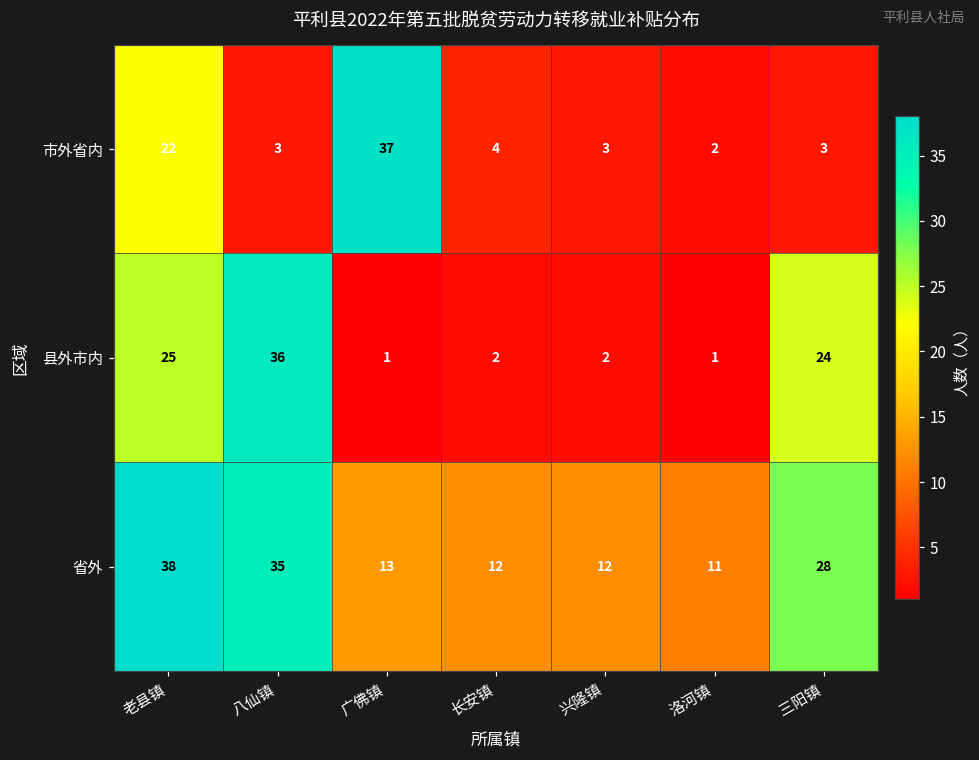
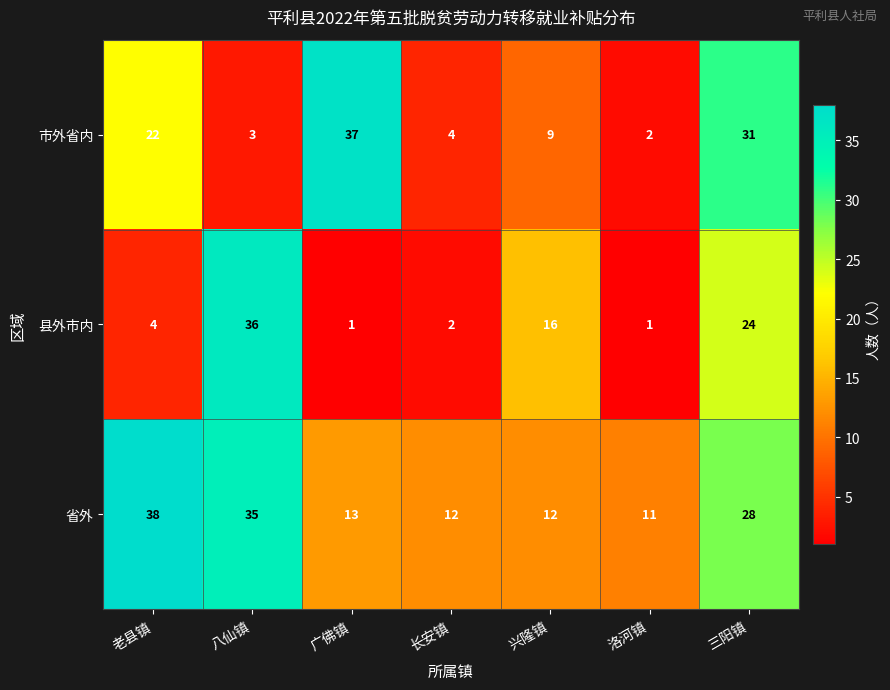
  {
    "市外省内": {
      "老县镇": 22,
      "八仙镇": 3,
      "广佛镇": 37,
      "长安镇": 4,
-     "兴隆镇": 3,
+     "兴隆镇": 9,
      "洛河镇": 2,
-     "三阳镇": 3
+     "三阳镇": 31
    },
    "县外市内": {
-     "老县镇": 25,
+     "老县镇": 4,
      "八仙镇": 36,
      "广佛镇": 1,
      "长安镇": 2,
-     "兴隆镇": 2,
+     "兴隆镇": 16,
      "洛河镇": 1,
      "三阳镇": 24
    },
    "省外": {
      "老县镇": 38,
      "八仙镇": 35,
      "广佛镇": 13,
      "长安镇": 12,
      "兴隆镇": 12,
      "洛河镇": 11,
      "三阳镇": 28
    }
  }
